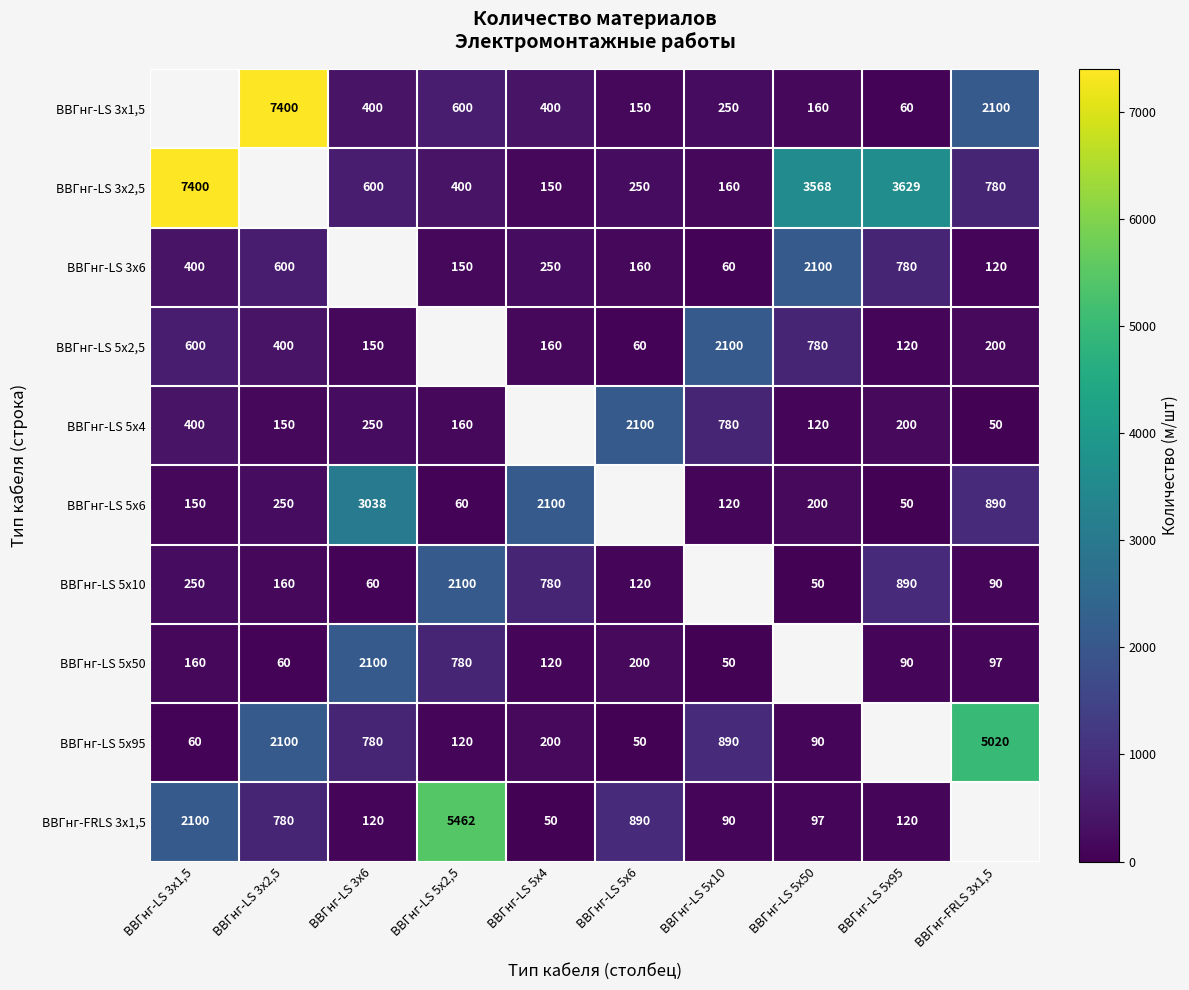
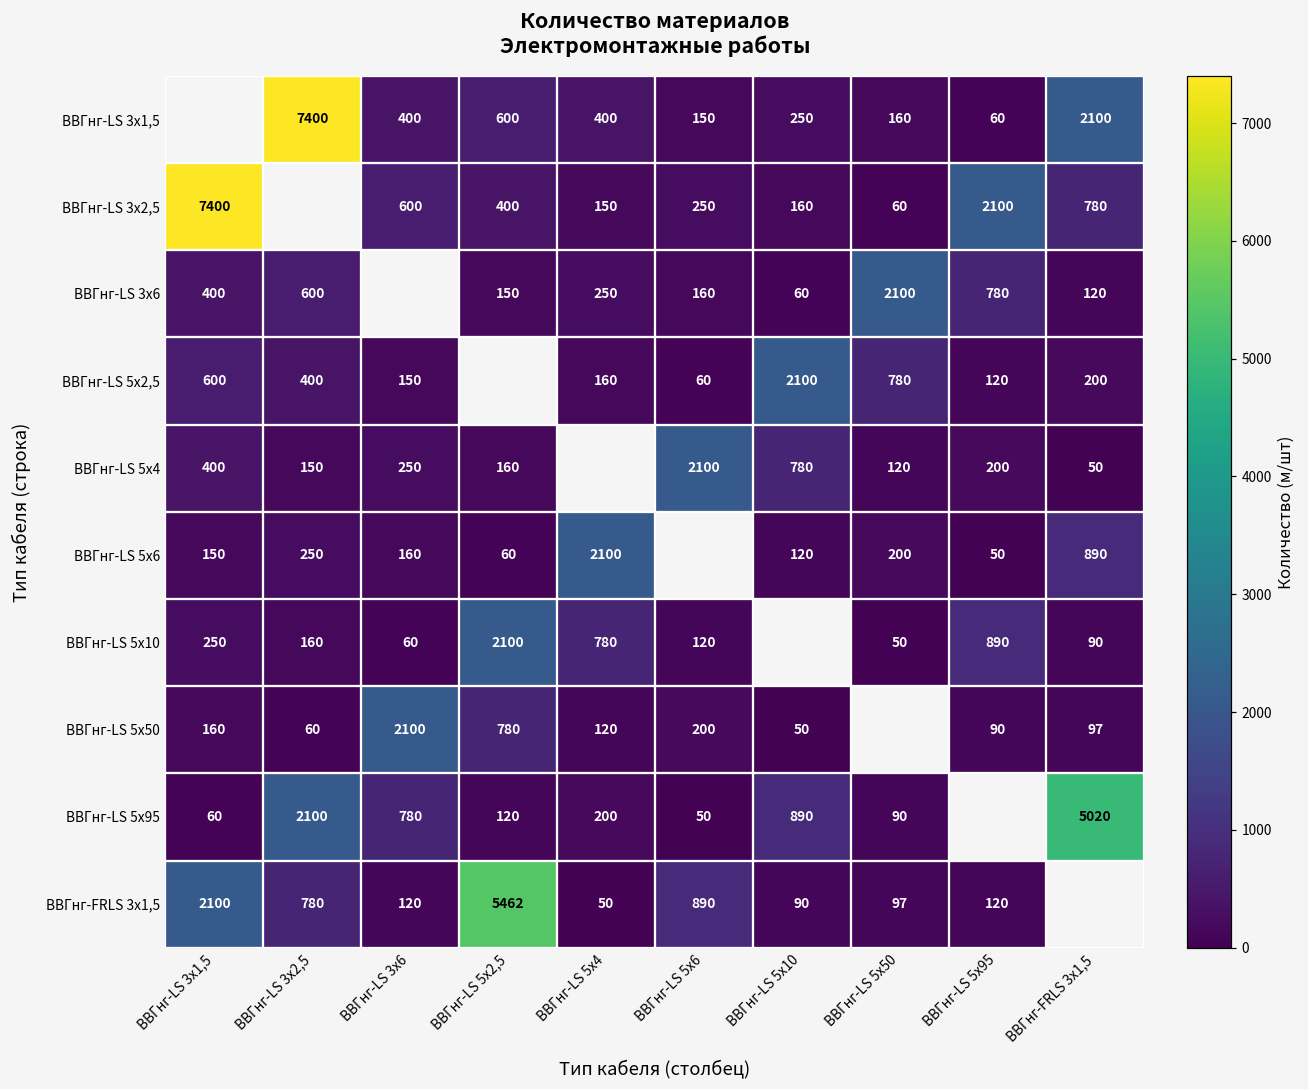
  {
    "ВВГнг-LS 3x1,5": {
      "ВВГнг-LS 3x2,5": 7400,
      "ВВГнг-LS 3x6": 400,
      "ВВГнг-LS 5x2,5": 600,
      "ВВГнг-LS 5x4": 400,
      "ВВГнг-LS 5x6": 150,
      "ВВГнг-LS 5x10": 250,
      "ВВГнг-LS 5x50": 160,
      "ВВГнг-LS 5x95": 60,
      "ВВГнг-FRLS 3x1,5": 2100
    },
    "ВВГнг-LS 3x2,5": {
      "ВВГнг-LS 3x1,5": 7400,
      "ВВГнг-LS 3x6": 600,
      "ВВГнг-LS 5x2,5": 400,
      "ВВГнг-LS 5x4": 150,
      "ВВГнг-LS 5x6": 250,
      "ВВГнг-LS 5x10": 160,
-     "ВВГнг-LS 5x50": 3568,
-     "ВВГнг-LS 5x95": 3629,
+     "ВВГнг-LS 5x50": 60,
+     "ВВГнг-LS 5x95": 2100,
      "ВВГнг-FRLS 3x1,5": 780
    },
    "ВВГнг-LS 3x6": {
      "ВВГнг-LS 3x1,5": 400,
      "ВВГнг-LS 3x2,5": 600,
      "ВВГнг-LS 5x2,5": 150,
      "ВВГнг-LS 5x4": 250,
      "ВВГнг-LS 5x6": 160,
      "ВВГнг-LS 5x10": 60,
      "ВВГнг-LS 5x50": 2100,
      "ВВГнг-LS 5x95": 780,
      "ВВГнг-FRLS 3x1,5": 120
    },
    "ВВГнг-LS 5x2,5": {
      "ВВГнг-LS 3x1,5": 600,
      "ВВГнг-LS 3x2,5": 400,
      "ВВГнг-LS 3x6": 150,
      "ВВГнг-LS 5x4": 160,
      "ВВГнг-LS 5x6": 60,
      "ВВГнг-LS 5x10": 2100,
      "ВВГнг-LS 5x50": 780,
      "ВВГнг-LS 5x95": 120,
      "ВВГнг-FRLS 3x1,5": 200
    },
    "ВВГнг-LS 5x4": {
      "ВВГнг-LS 3x1,5": 400,
      "ВВГнг-LS 3x2,5": 150,
      "ВВГнг-LS 3x6": 250,
      "ВВГнг-LS 5x2,5": 160,
      "ВВГнг-LS 5x6": 2100,
      "ВВГнг-LS 5x10": 780,
      "ВВГнг-LS 5x50": 120,
      "ВВГнг-LS 5x95": 200,
      "ВВГнг-FRLS 3x1,5": 50
    },
    "ВВГнг-LS 5x6": {
      "ВВГнг-LS 3x1,5": 150,
      "ВВГнг-LS 3x2,5": 250,
-     "ВВГнг-LS 3x6": 3038,
+     "ВВГнг-LS 3x6": 160,
      "ВВГнг-LS 5x2,5": 60,
      "ВВГнг-LS 5x4": 2100,
      "ВВГнг-LS 5x10": 120,
      "ВВГнг-LS 5x50": 200,
      "ВВГнг-LS 5x95": 50,
      "ВВГнг-FRLS 3x1,5": 890
    },
    "ВВГнг-LS 5x10": {
      "ВВГнг-LS 3x1,5": 250,
      "ВВГнг-LS 3x2,5": 160,
      "ВВГнг-LS 3x6": 60,
      "ВВГнг-LS 5x2,5": 2100,
      "ВВГнг-LS 5x4": 780,
      "ВВГнг-LS 5x6": 120,
      "ВВГнг-LS 5x50": 50,
      "ВВГнг-LS 5x95": 890,
      "ВВГнг-FRLS 3x1,5": 90
    },
    "ВВГнг-LS 5x50": {
      "ВВГнг-LS 3x1,5": 160,
      "ВВГнг-LS 3x2,5": 60,
      "ВВГнг-LS 3x6": 2100,
      "ВВГнг-LS 5x2,5": 780,
      "ВВГнг-LS 5x4": 120,
      "ВВГнг-LS 5x6": 200,
      "ВВГнг-LS 5x10": 50,
      "ВВГнг-LS 5x95": 90,
      "ВВГнг-FRLS 3x1,5": 97
    },
    "ВВГнг-LS 5x95": {
      "ВВГнг-LS 3x1,5": 60,
      "ВВГнг-LS 3x2,5": 2100,
      "ВВГнг-LS 3x6": 780,
      "ВВГнг-LS 5x2,5": 120,
      "ВВГнг-LS 5x4": 200,
      "ВВГнг-LS 5x6": 50,
      "ВВГнг-LS 5x10": 890,
      "ВВГнг-LS 5x50": 90,
      "ВВГнг-FRLS 3x1,5": 5020
    },
    "ВВГнг-FRLS 3x1,5": {
      "ВВГнг-LS 3x1,5": 2100,
      "ВВГнг-LS 3x2,5": 780,
      "ВВГнг-LS 3x6": 120,
      "ВВГнг-LS 5x2,5": 5462,
      "ВВГнг-LS 5x4": 50,
      "ВВГнг-LS 5x6": 890,
      "ВВГнг-LS 5x10": 90,
      "ВВГнг-LS 5x50": 97,
      "ВВГнг-LS 5x95": 120
    }
  }
